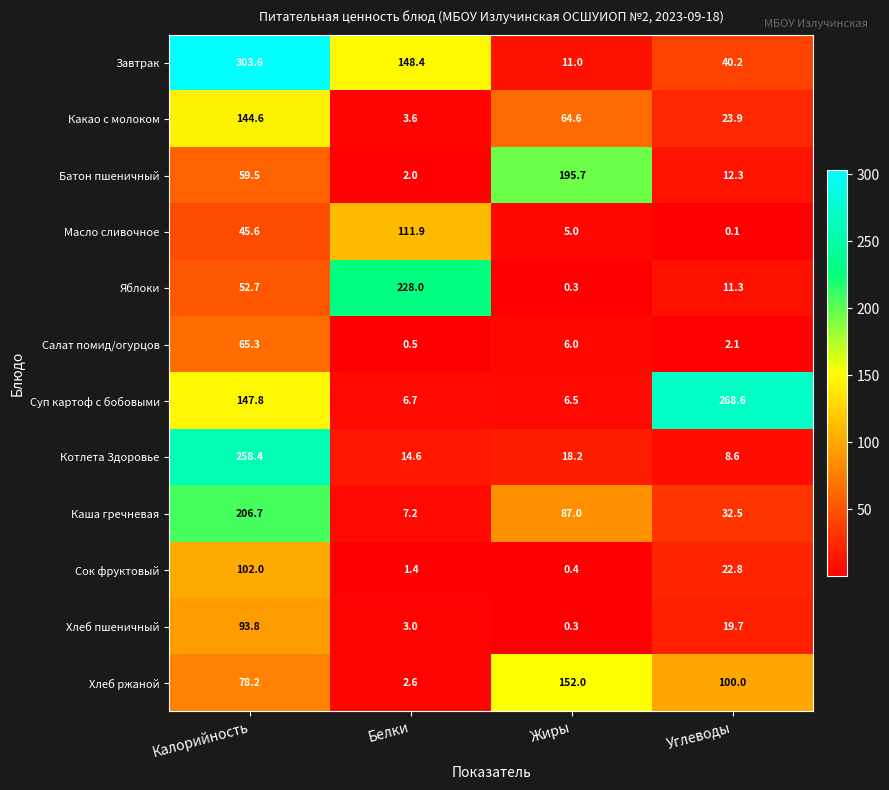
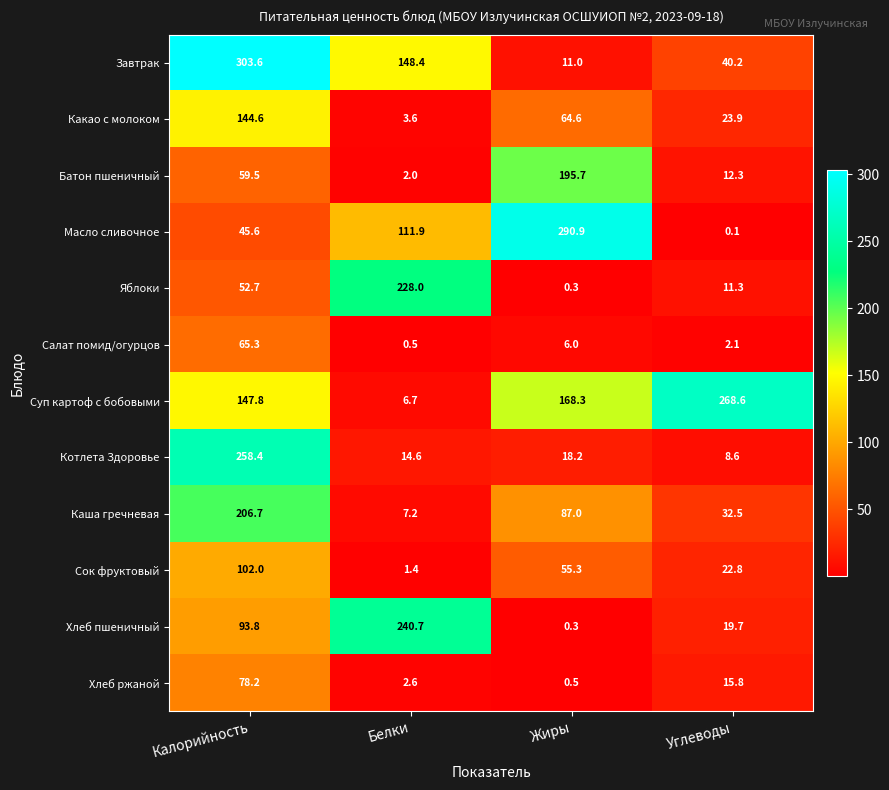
  {
    "Завтрак": {
      "Калорийность": 303.6,
      "Белки": 148.4,
      "Жиры": 11.0,
      "Углеводы": 40.2
    },
    "Какао с молоком": {
      "Калорийность": 144.6,
      "Белки": 3.6,
      "Жиры": 64.6,
      "Углеводы": 23.9
    },
    "Батон пшеничный": {
      "Калорийность": 59.5,
      "Белки": 2.0,
      "Жиры": 195.7,
      "Углеводы": 12.3
    },
    "Масло сливочное": {
      "Калорийность": 45.6,
      "Белки": 111.9,
-     "Жиры": 5.0,
+     "Жиры": 290.9,
      "Углеводы": 0.1
    },
    "Яблоки": {
      "Калорийность": 52.7,
      "Белки": 228.0,
      "Жиры": 0.3,
      "Углеводы": 11.3
    },
    "Салат помид/огурцов": {
      "Калорийность": 65.3,
      "Белки": 0.5,
      "Жиры": 6.0,
      "Углеводы": 2.1
    },
    "Суп картоф с бобовыми": {
      "Калорийность": 147.8,
      "Белки": 6.7,
-     "Жиры": 6.5,
+     "Жиры": 168.3,
      "Углеводы": 268.6
    },
    "Котлета Здоровье": {
      "Калорийность": 258.4,
      "Белки": 14.6,
      "Жиры": 18.2,
      "Углеводы": 8.6
    },
    "Каша гречневая": {
      "Калорийность": 206.7,
      "Белки": 7.2,
      "Жиры": 87.0,
      "Углеводы": 32.5
    },
    "Сок фруктовый": {
      "Калорийность": 102.0,
      "Белки": 1.4,
-     "Жиры": 0.4,
+     "Жиры": 55.3,
      "Углеводы": 22.8
    },
    "Хлеб пшеничный": {
      "Калорийность": 93.8,
-     "Белки": 3.0,
+     "Белки": 240.7,
      "Жиры": 0.3,
      "Углеводы": 19.7
    },
    "Хлеб ржаной": {
      "Калорийность": 78.2,
      "Белки": 2.6,
-     "Жиры": 152.0,
-     "Углеводы": 100.0
+     "Жиры": 0.5,
+     "Углеводы": 15.8
    }
  }
